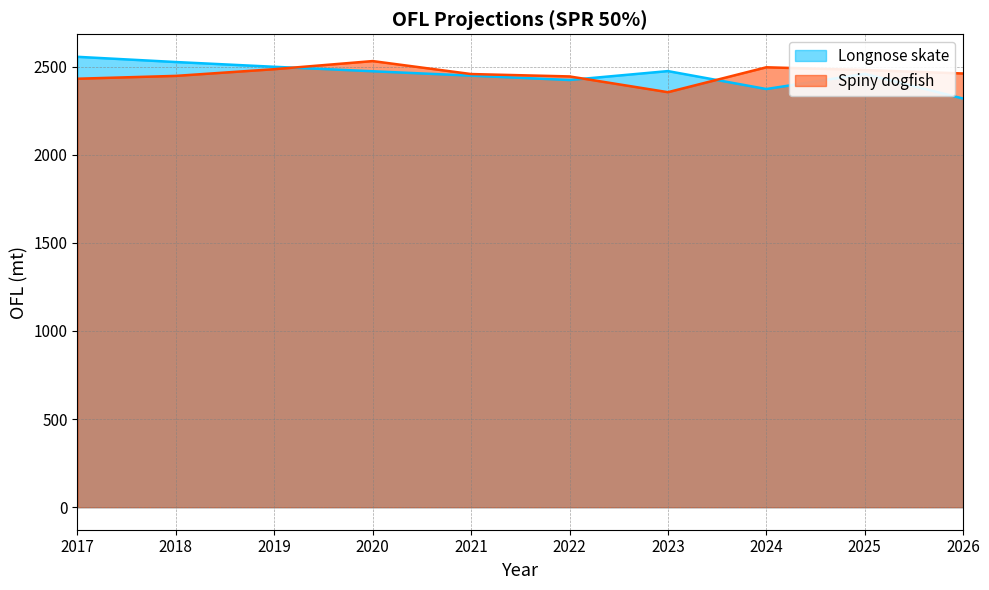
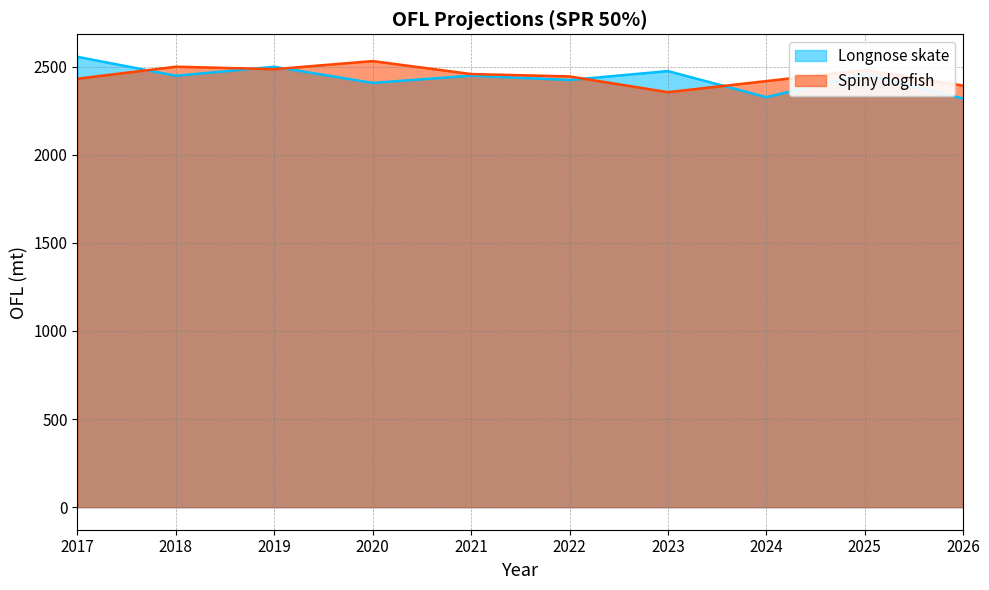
  {
    "Longnose skate": {
      "2017": 2560,
-     "2018": 2530,
-     "2020": 2470,
+     "2018": 2450,
+     "2020": 2410,
      "2022": 2420,
      "2023": 2470,
-     "2024": 2370,
+     "2024": 2330,
      "2026": 2320
    },
    "Spiny dogfish": {
      "2017": 2430,
-     "2018": 2450,
+     "2018": 2500,
      "2020": 2530,
      "2022": 2440,
      "2023": 2360,
-     "2024": 2500,
-     "2026": 2460
+     "2024": 2420,
+     "2026": 2390
    }
  }
